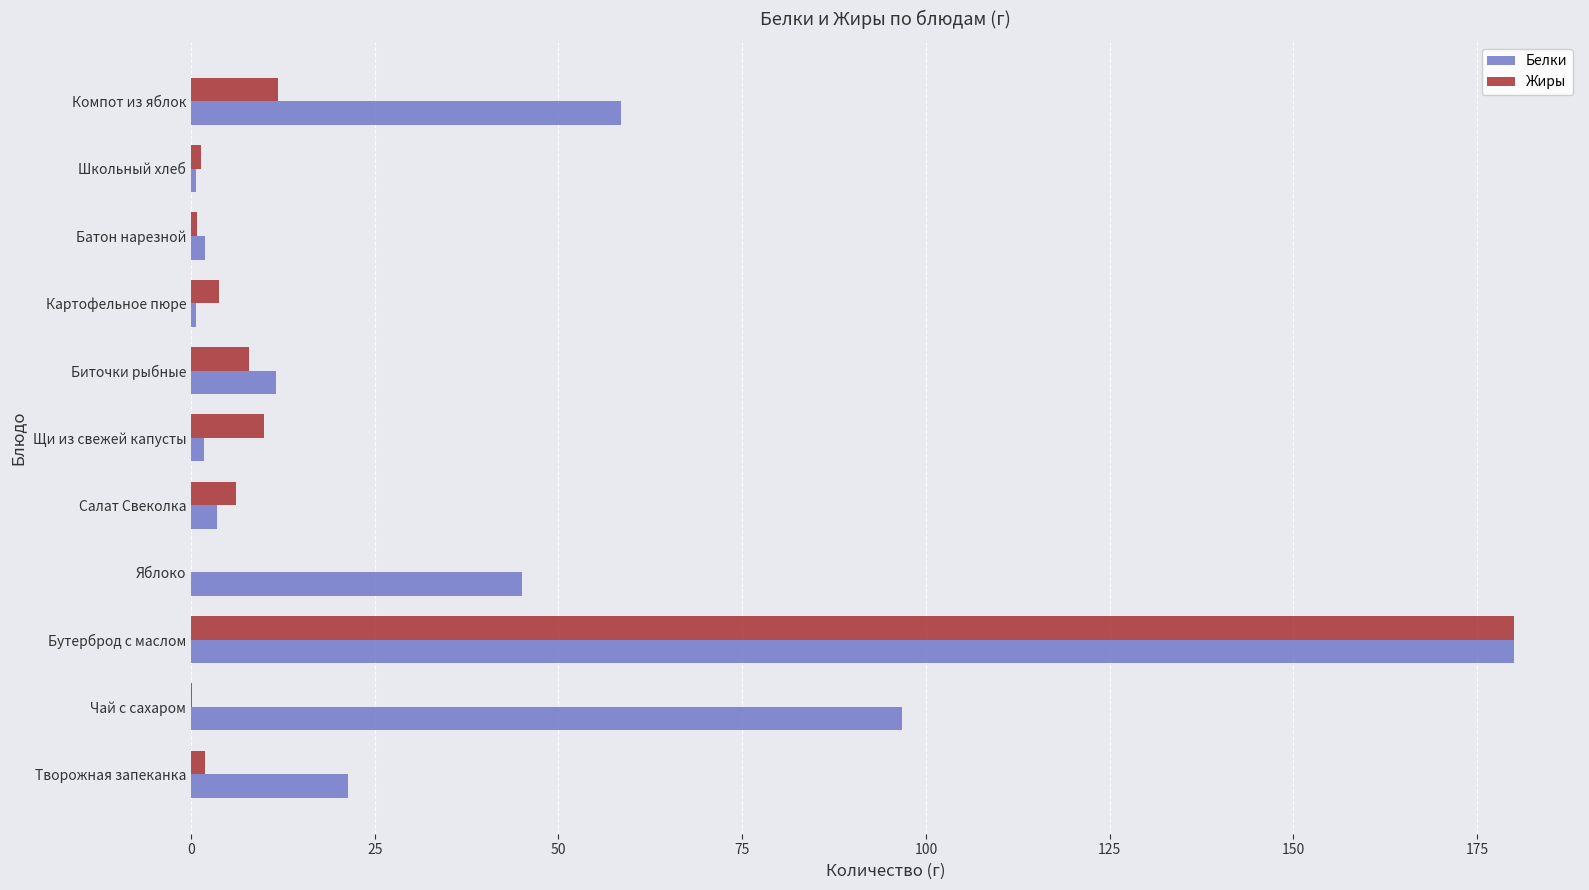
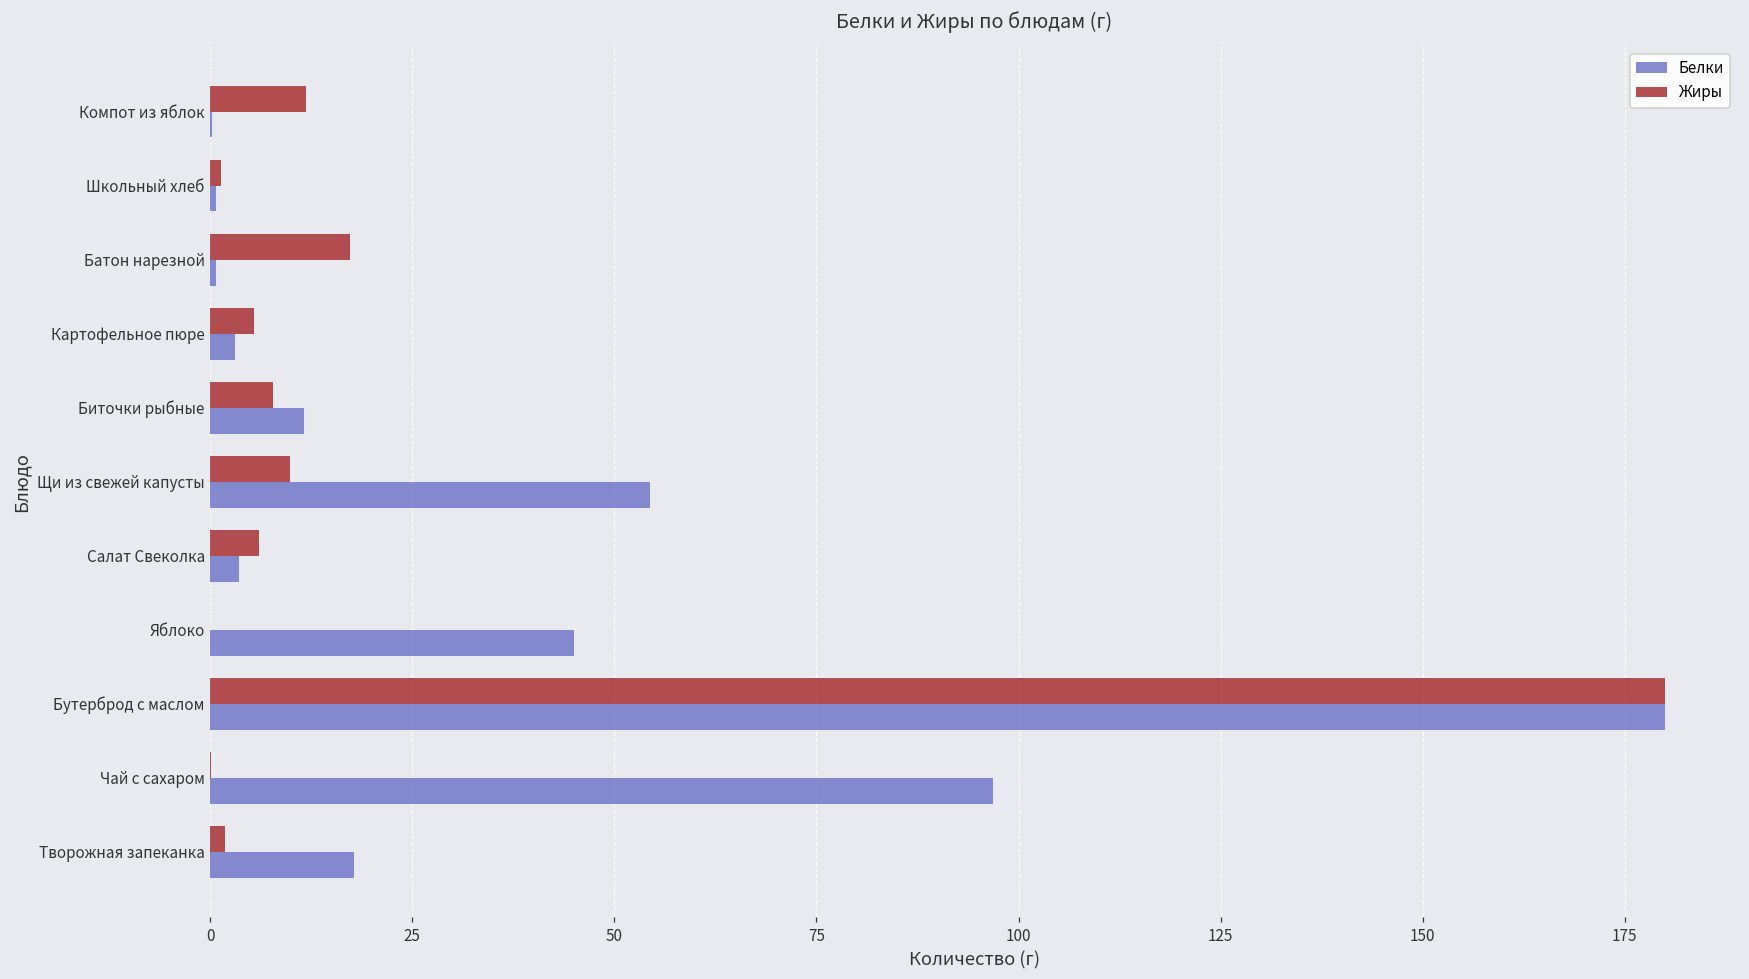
  {
    "Белки": {
-     "Компот из яблок": 59,
+     "Компот из яблок": 0,
      "Школьный хлеб": 1,
-     "Батон нарезной": 2,
-     "Картофельное пюре": 1,
+     "Батон нарезной": 1,
+     "Картофельное пюре": 3,
      "Биточки рыбные": 12,
-     "Щи из свежей капусты": 2,
+     "Щи из свежей капусты": 54,
      "Салат Свеколка": 4,
      "Яблоко": 45,
      "Бутерброд с маслом": 180,
      "Чай с сахаром": 97,
-     "Творожная запеканка": 21
+     "Творожная запеканка": 18
    },
    "Жиры": {
      "Компот из яблок": 12,
      "Школьный хлеб": 1,
-     "Батон нарезной": 1,
-     "Картофельное пюре": 4,
+     "Батон нарезной": 17,
+     "Картофельное пюре": 5,
      "Биточки рыбные": 8,
      "Щи из свежей капусты": 10,
      "Салат Свеколка": 6,
      "Яблоко": 0,
      "Бутерброд с маслом": 180,
      "Творожная запеканка": 2
    }
  }
